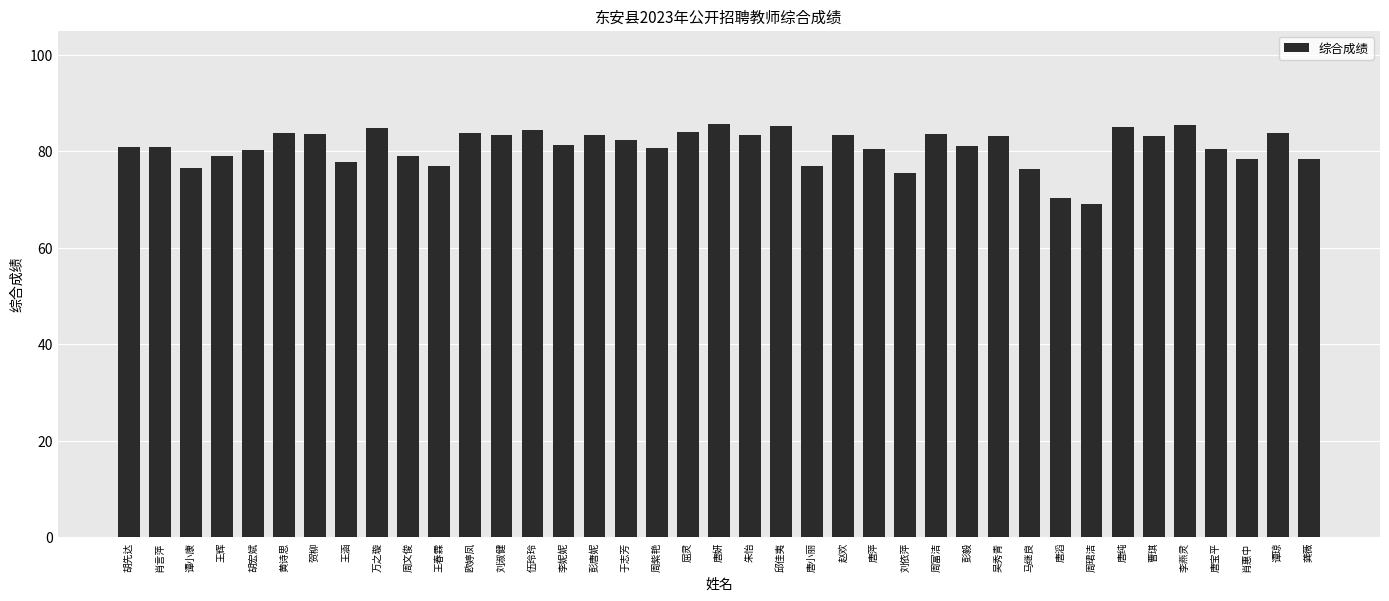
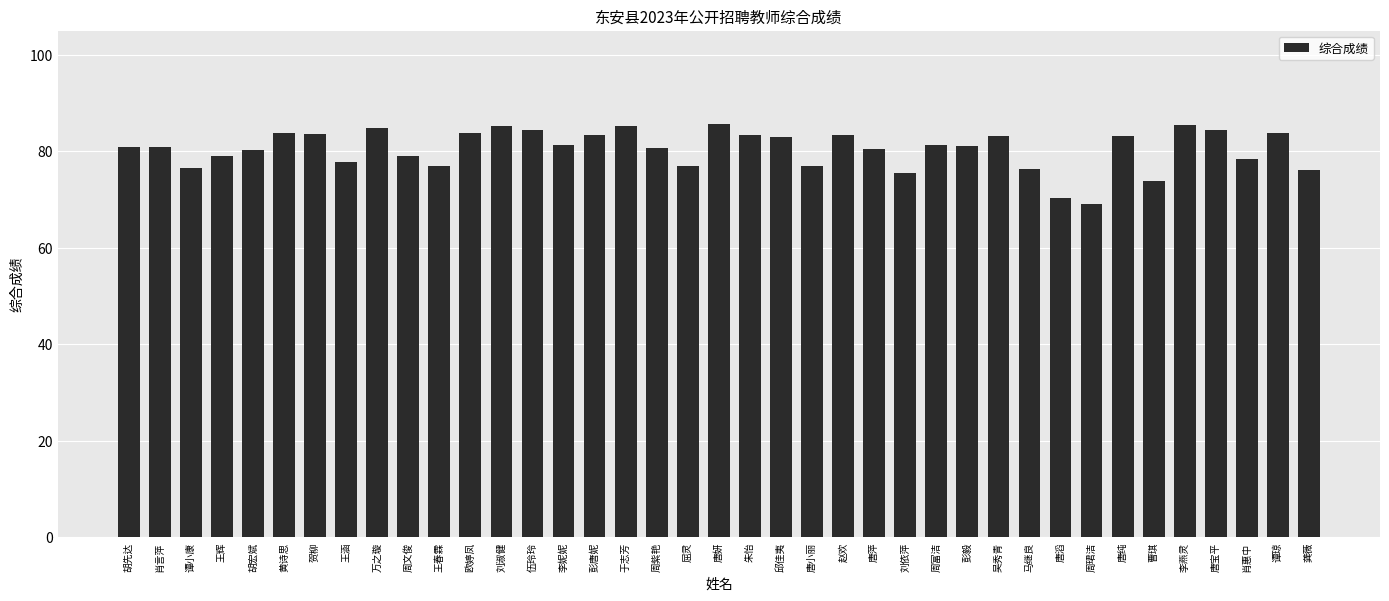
  {
    "胡先达": 81,
    "肖言萍": 81,
    "谭小康": 77,
    "王辉": 79,
    "胡宏斌": 80,
    "黄诗思": 84,
    "贺柳": 84,
    "王涵": 78,
    "万之璇": 85,
    "周文俊": 79,
    "王春霖": 77,
    "欧婷凤": 84,
-   "刘淑健": 83,
+   "刘淑健": 85,
    "伍玲玲": 84,
    "李妮妮": 81,
    "彭唐妮": 83,
-   "于志芳": 82,
+   "于志芳": 85,
    "周紫艳": 81,
-   "屈灵": 84,
+   "屈灵": 77,
    "唐妍": 86,
    "朱怡": 83,
-   "邱佳夷": 85,
+   "邱佳夷": 83,
    "唐小丽": 77,
    "赵欢": 83,
    "唐萍": 81,
    "刘依萍": 75,
-   "周富洁": 84,
+   "周富洁": 81,
    "彭毅": 81,
    "吴秀青": 83,
    "马继良": 76,
    "唐滔": 70,
    "周珺洁": 69,
-   "唐纯": 85,
-   "曹琪": 83,
+   "唐纯": 83,
+   "曹琪": 74,
    "李燕灵": 85,
-   "唐宝平": 80,
+   "唐宝平": 84,
    "肖惠中": 78,
    "谭琼": 84,
-   "龚薇": 79
+   "龚薇": 76
  }
